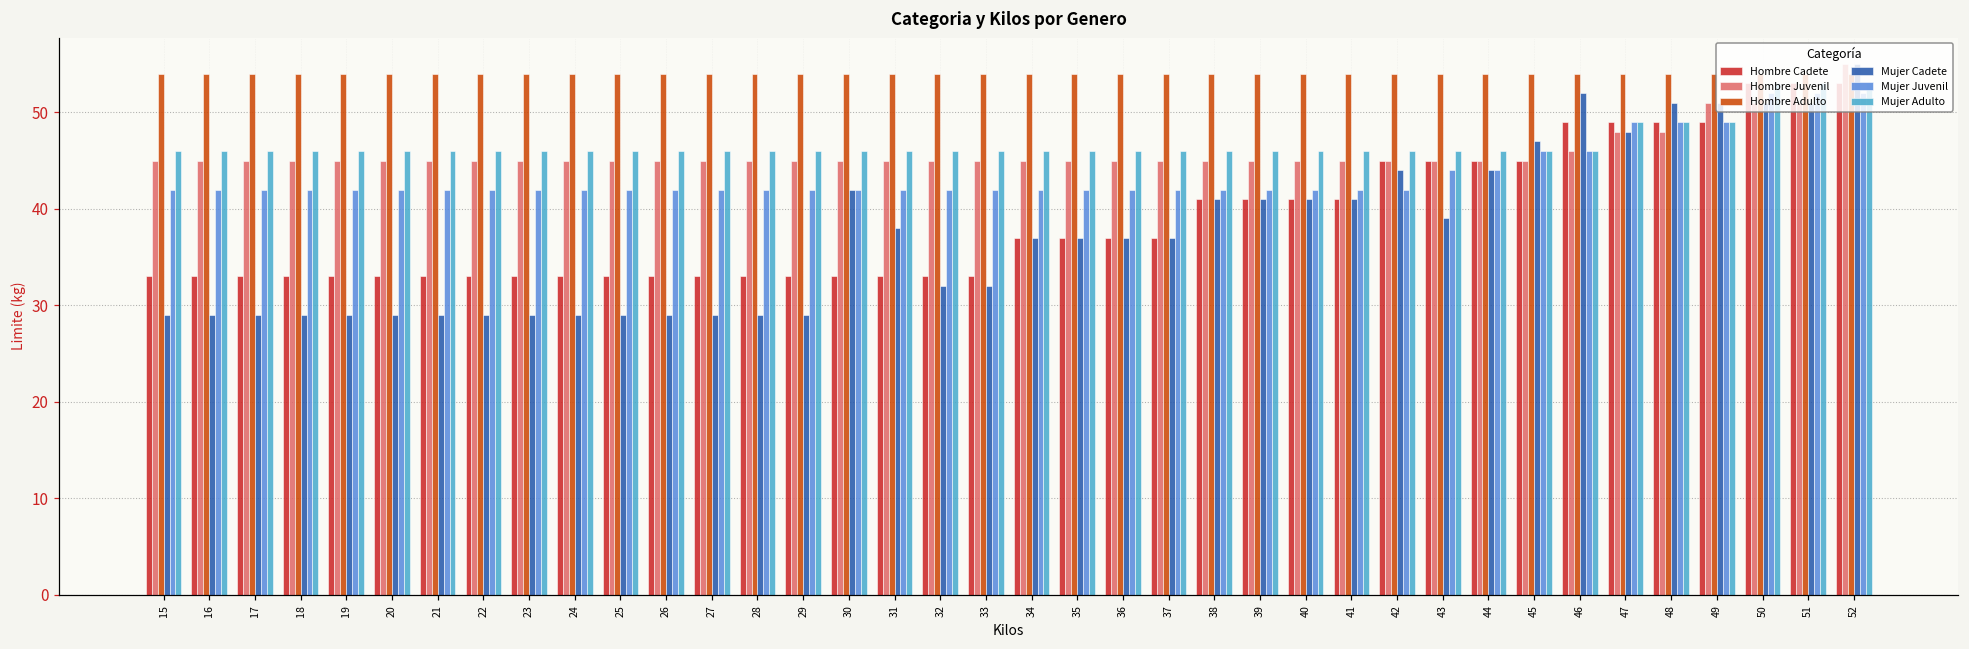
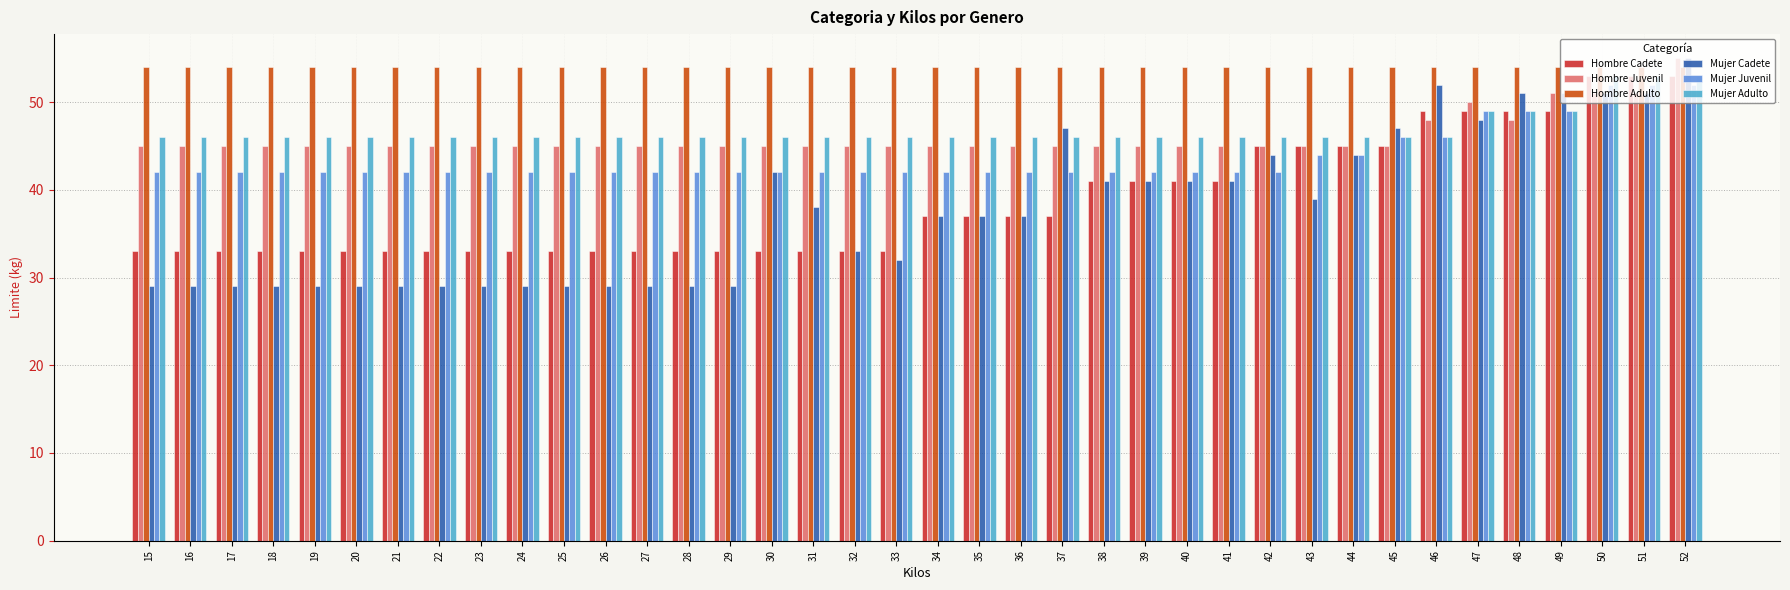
  {
    "Hombre Juvenil": {
      "15": 45,
      "16": 45,
      "17": 45,
      "18": 45,
      "19": 45,
      "20": 45,
      "21": 45,
      "22": 45,
      "23": 45,
      "24": 45,
      "25": 45,
      "26": 45,
      "27": 45,
      "28": 45,
      "29": 45,
      "30": 45,
      "31": 45,
      "32": 45,
      "33": 45,
      "34": 45,
      "35": 45,
      "36": 45,
      "37": 45,
      "38": 45,
      "39": 45,
      "40": 45,
      "41": 45,
      "42": 45,
      "43": 45,
      "44": 45,
      "45": 45,
-     "46": 46,
-     "47": 48,
+     "46": 48,
+     "47": 50,
      "48": 48,
      "49": 51
    },
    "Mujer Cadete": {
      "15": 29,
      "16": 29,
      "17": 29,
      "18": 29,
      "19": 29,
      "20": 29,
      "21": 29,
      "22": 29,
      "23": 29,
      "24": 29,
      "25": 29,
      "26": 29,
      "27": 29,
      "28": 29,
      "29": 29,
      "30": 42,
      "31": 38,
-     "32": 32,
+     "32": 33,
      "33": 32,
      "34": 37,
      "35": 37,
      "36": 37,
-     "37": 37,
+     "37": 47,
      "38": 41,
      "39": 41,
      "40": 41,
      "41": 41,
      "42": 44,
      "43": 39,
      "44": 44,
      "45": 47,
      "46": 52,
      "47": 48,
      "48": 51
    }
  }
